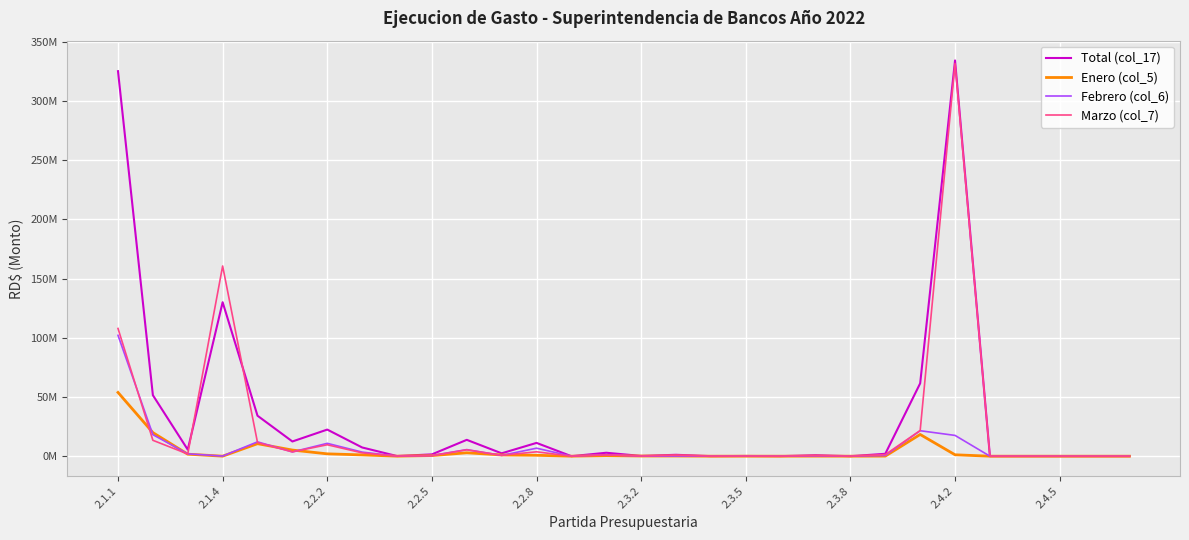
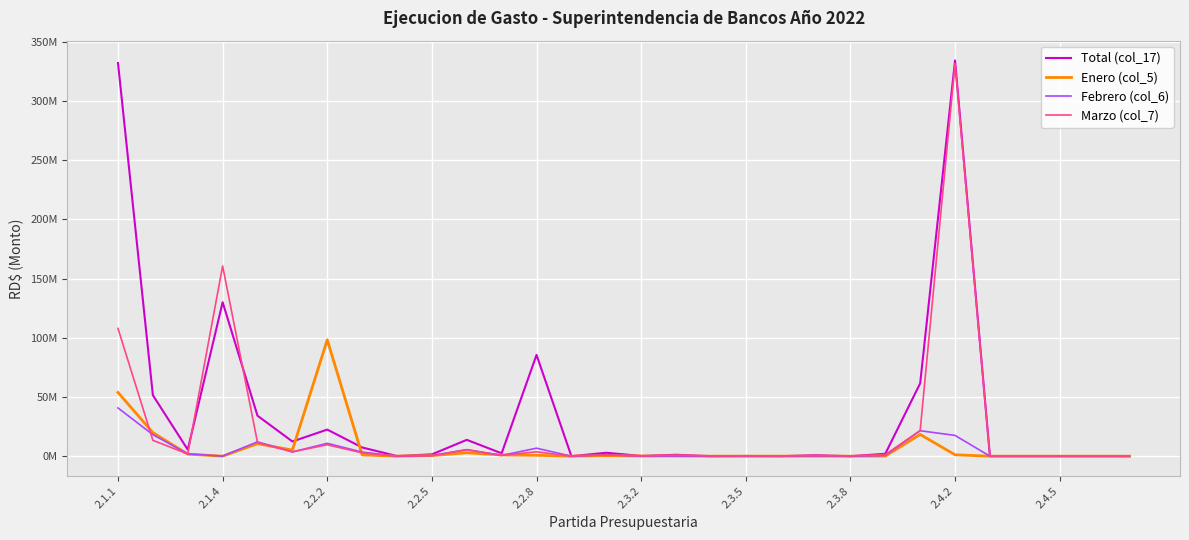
  {
    "Total (col_17)": {
-     "2.1.1": 325000000,
+     "2.1.1": 332000000,
      "2.1.4": 130000000,
      "2.2.2": 22000000,
-     "2.2.8": 11000000,
+     "2.2.8": 86000000,
      "2.4.2": 334000000
    },
    "Enero (col_5)": {
      "2.1.1": 54000000,
-     "2.2.2": 2000000,
+     "2.2.2": 98000000,
      "2.2.8": 1000000,
      "2.4.2": 1000000
    },
    "Febrero (col_6)": {
-     "2.1.1": 102000000,
+     "2.1.1": 41000000,
      "2.2.8": 7000000,
      "2.4.2": 18000000
    },
    "Marzo (col_7)": {
      "2.1.1": 108000000,
      "2.1.4": 161000000,
      "2.2.8": 4000000,
      "2.4.2": 332000000
    }
  }
